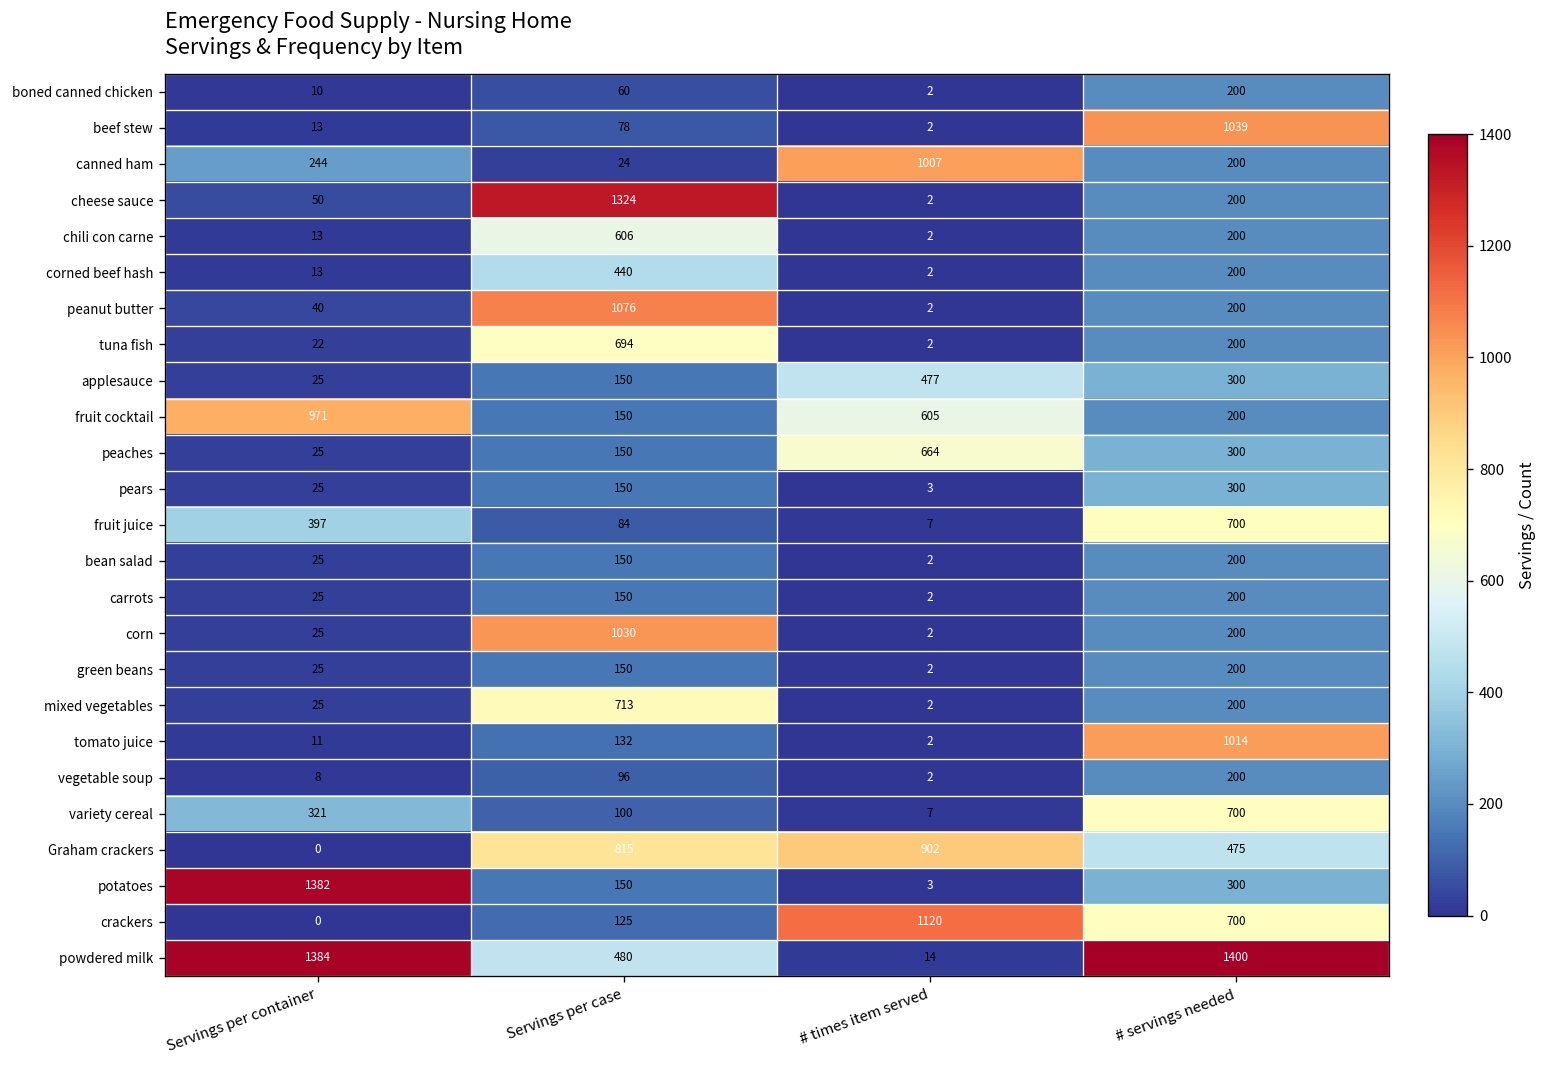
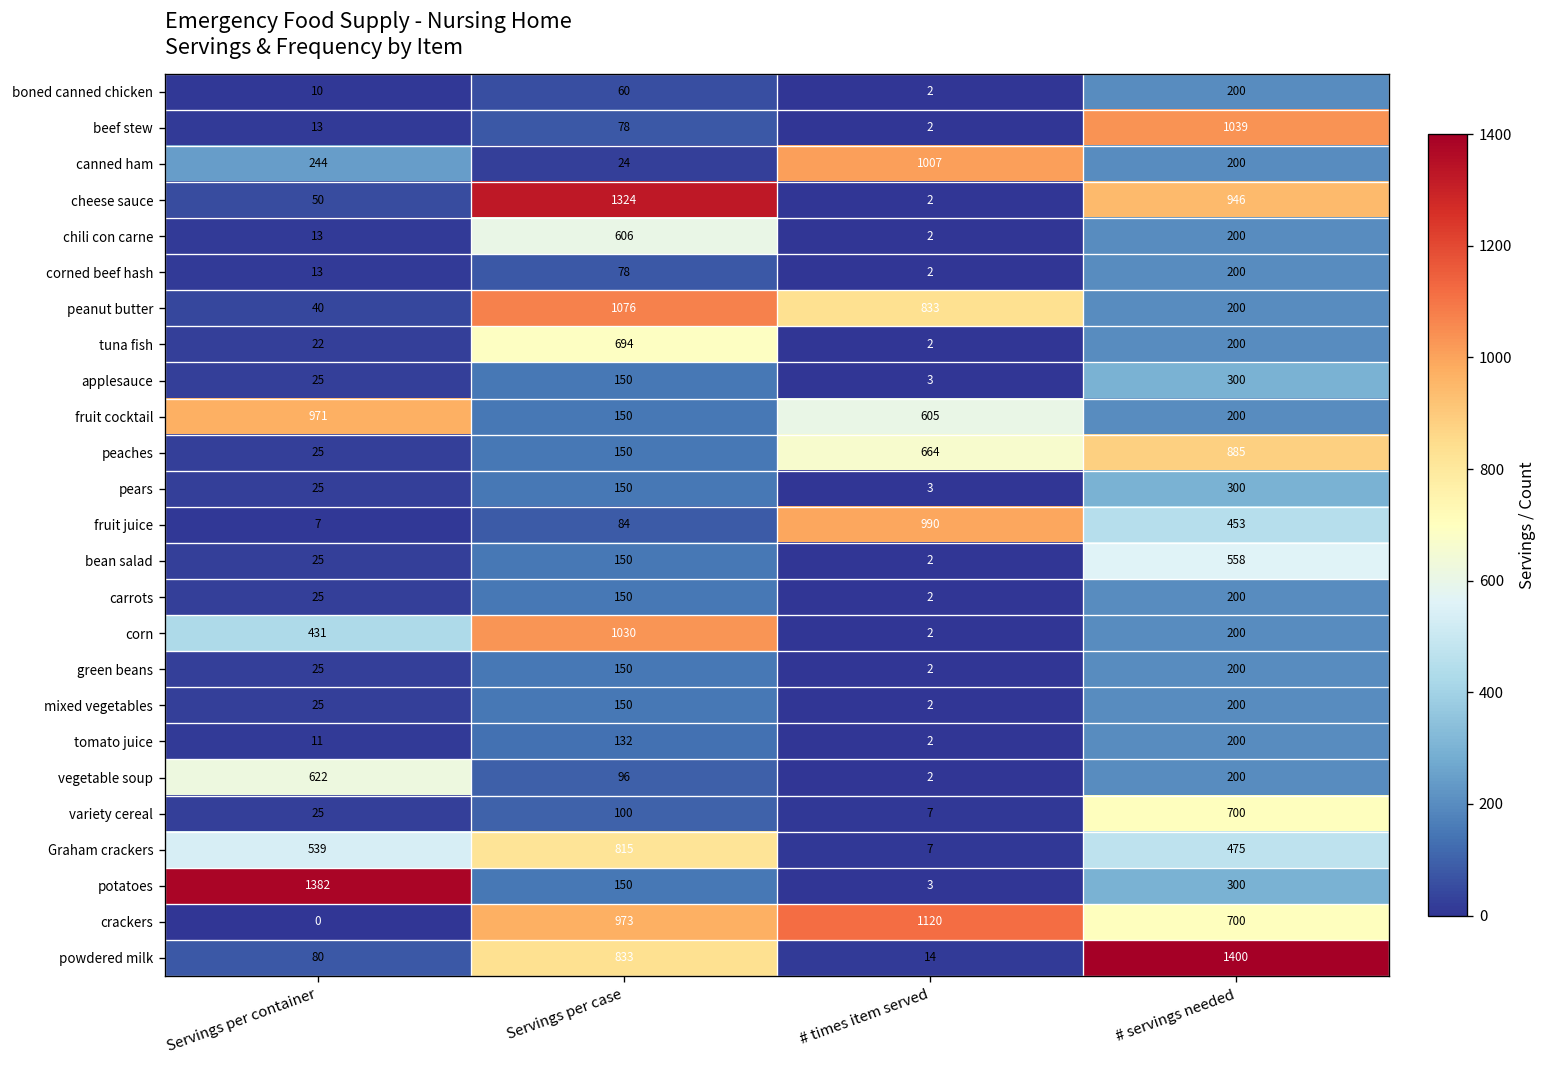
  {
    "boned canned chicken": {
      "Servings per container": 10,
      "Servings per case": 60,
      "# times item served": 2,
      "# servings needed": 200
    },
    "beef stew": {
      "Servings per container": 13,
      "Servings per case": 78,
      "# times item served": 2,
      "# servings needed": 1039
    },
    "canned ham": {
      "Servings per container": 244,
      "Servings per case": 24,
      "# times item served": 1007,
      "# servings needed": 200
    },
    "cheese sauce": {
      "Servings per container": 50,
      "Servings per case": 1324,
      "# times item served": 2,
-     "# servings needed": 200
+     "# servings needed": 946
    },
    "chili con carne": {
      "Servings per container": 13,
      "Servings per case": 606,
      "# times item served": 2,
      "# servings needed": 200
    },
    "corned beef hash": {
      "Servings per container": 13,
-     "Servings per case": 440,
+     "Servings per case": 78,
      "# times item served": 2,
      "# servings needed": 200
    },
    "peanut butter": {
      "Servings per container": 40,
      "Servings per case": 1076,
-     "# times item served": 2,
+     "# times item served": 833,
      "# servings needed": 200
    },
    "tuna fish": {
      "Servings per container": 22,
      "Servings per case": 694,
      "# times item served": 2,
      "# servings needed": 200
    },
    "applesauce": {
      "Servings per container": 25,
      "Servings per case": 150,
-     "# times item served": 477,
+     "# times item served": 3,
      "# servings needed": 300
    },
    "fruit cocktail": {
      "Servings per container": 971,
      "Servings per case": 150,
      "# times item served": 605,
      "# servings needed": 200
    },
    "peaches": {
      "Servings per container": 25,
      "Servings per case": 150,
      "# times item served": 664,
-     "# servings needed": 300
+     "# servings needed": 885
    },
    "pears": {
      "Servings per container": 25,
      "Servings per case": 150,
      "# times item served": 3,
      "# servings needed": 300
    },
    "fruit juice": {
-     "Servings per container": 397,
+     "Servings per container": 7,
      "Servings per case": 84,
-     "# times item served": 7,
-     "# servings needed": 700
+     "# times item served": 990,
+     "# servings needed": 453
    },
    "bean salad": {
      "Servings per container": 25,
      "Servings per case": 150,
      "# times item served": 2,
-     "# servings needed": 200
+     "# servings needed": 558
    },
    "carrots": {
      "Servings per container": 25,
      "Servings per case": 150,
      "# times item served": 2,
      "# servings needed": 200
    },
    "corn": {
-     "Servings per container": 25,
+     "Servings per container": 431,
      "Servings per case": 1030,
      "# times item served": 2,
      "# servings needed": 200
    },
    "green beans": {
      "Servings per container": 25,
      "Servings per case": 150,
      "# times item served": 2,
      "# servings needed": 200
    },
    "mixed vegetables": {
      "Servings per container": 25,
-     "Servings per case": 713,
+     "Servings per case": 150,
      "# times item served": 2,
      "# servings needed": 200
    },
    "tomato juice": {
      "Servings per container": 11,
      "Servings per case": 132,
      "# times item served": 2,
-     "# servings needed": 1014
+     "# servings needed": 200
    },
    "vegetable soup": {
-     "Servings per container": 8,
+     "Servings per container": 622,
      "Servings per case": 96,
      "# times item served": 2,
      "# servings needed": 200
    },
    "variety cereal": {
-     "Servings per container": 321,
+     "Servings per container": 25,
      "Servings per case": 100,
      "# times item served": 7,
      "# servings needed": 700
    },
    "Graham crackers": {
-     "Servings per container": 0,
+     "Servings per container": 539,
      "Servings per case": 815,
-     "# times item served": 902,
+     "# times item served": 7,
      "# servings needed": 475
    },
    "potatoes": {
      "Servings per container": 1382,
      "Servings per case": 150,
      "# times item served": 3,
      "# servings needed": 300
    },
    "crackers": {
      "Servings per container": 0,
-     "Servings per case": 125,
+     "Servings per case": 973,
      "# times item served": 1120,
      "# servings needed": 700
    },
    "powdered milk": {
-     "Servings per container": 1384,
-     "Servings per case": 480,
+     "Servings per container": 80,
+     "Servings per case": 833,
      "# times item served": 14,
      "# servings needed": 1400
    }
  }
